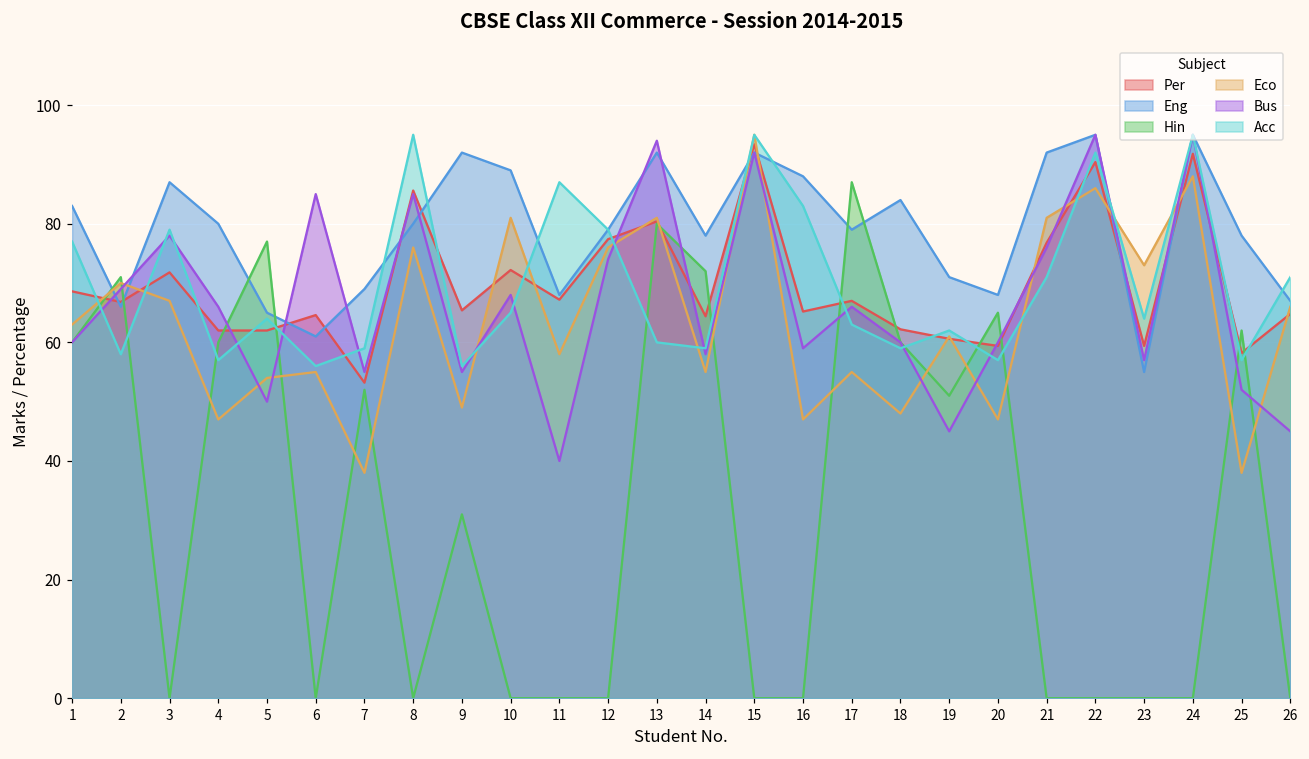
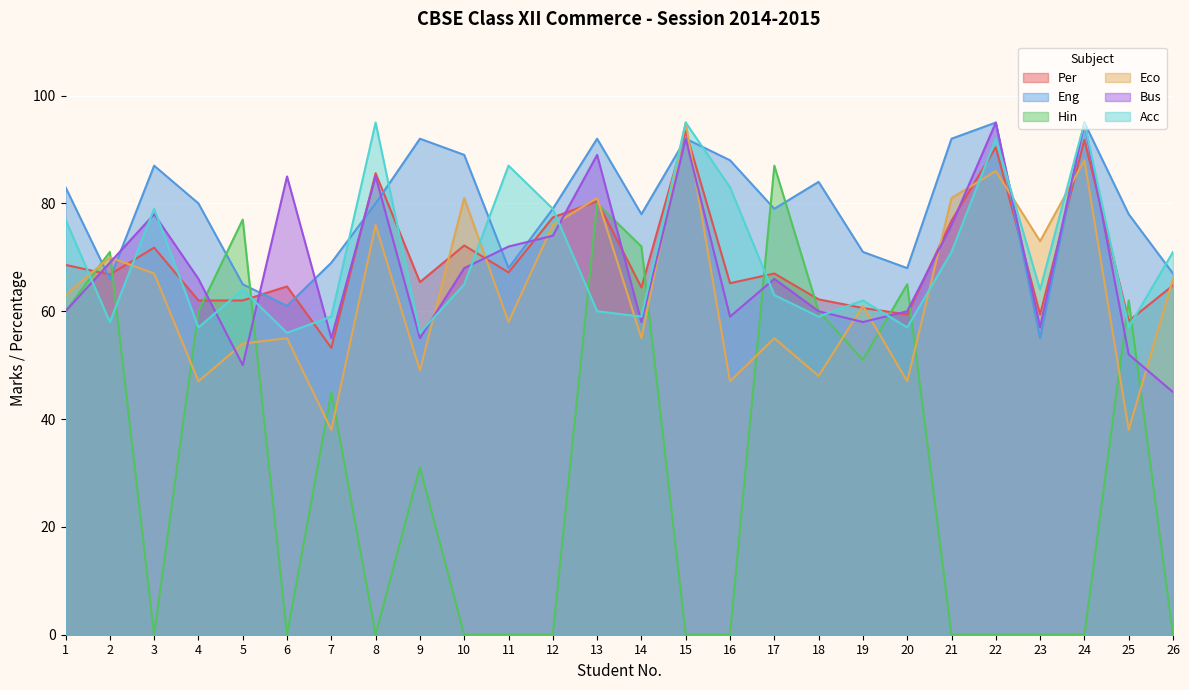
  {
    "Hin": {
      "2": 71,
      "3": 0,
      "4": 60,
      "5": 77,
      "6": 0,
-     "7": 52,
+     "7": 45,
      "8": 0,
      "9": 31,
      "10": 0,
      "11": 0,
      "12": 0,
      "14": 72,
      "15": 0,
      "16": 0,
      "17": 87,
      "19": 51,
      "20": 65,
      "21": 0,
      "22": 0,
      "23": 0,
      "24": 0,
      "25": 62,
      "26": 0
    },
    "Bus": {
      "2": 69,
      "3": 78,
      "4": 66,
      "5": 50,
      "6": 85,
      "7": 55,
      "8": 85,
      "9": 55,
      "10": 68,
-     "11": 40,
+     "11": 72,
      "12": 74,
-     "13": 94,
+     "13": 89,
      "14": 58,
      "16": 59,
      "17": 66,
-     "19": 45,
+     "19": 58,
      "20": 60,
      "21": 76,
      "23": 57,
      "25": 52,
      "26": 45
    }
  }
